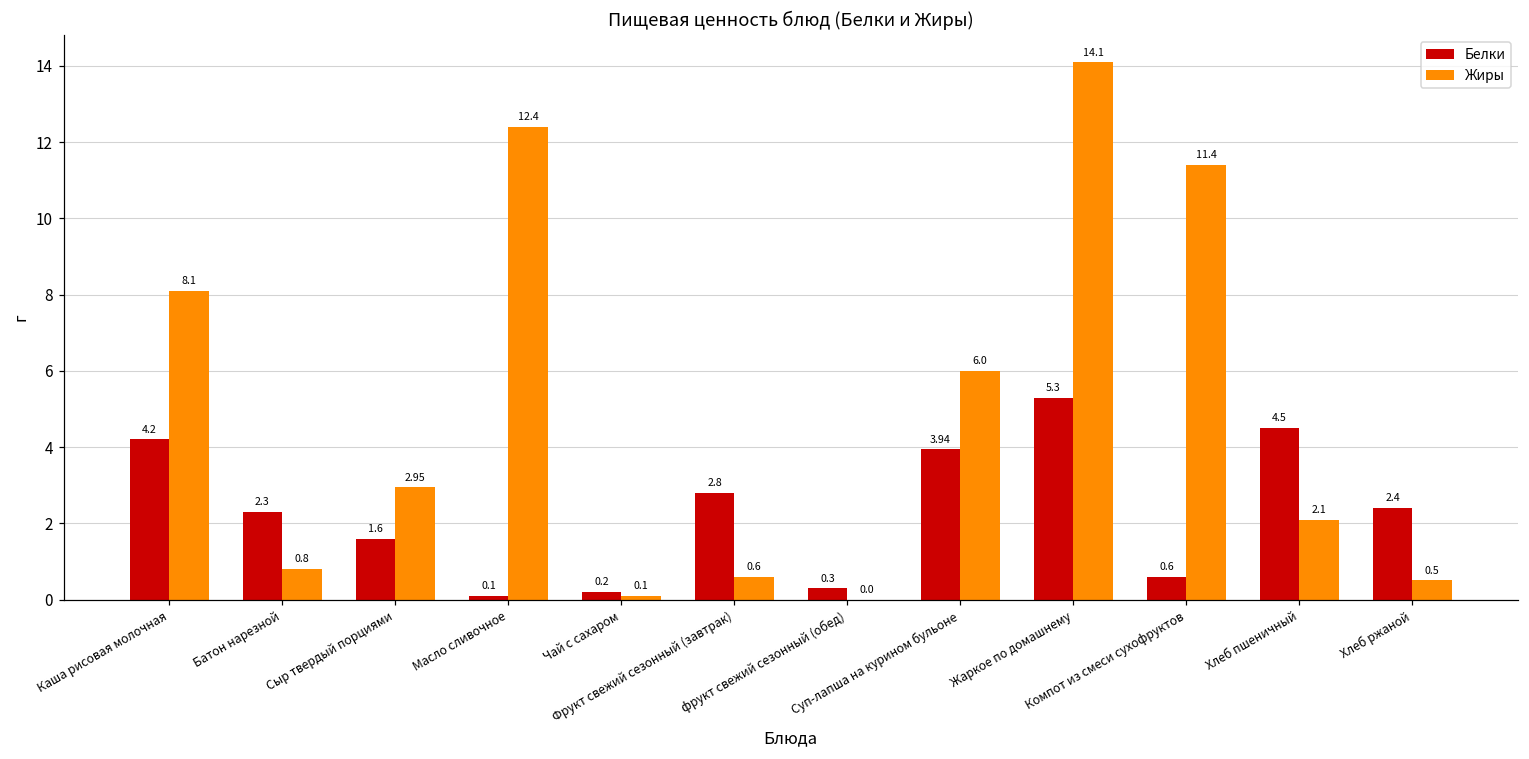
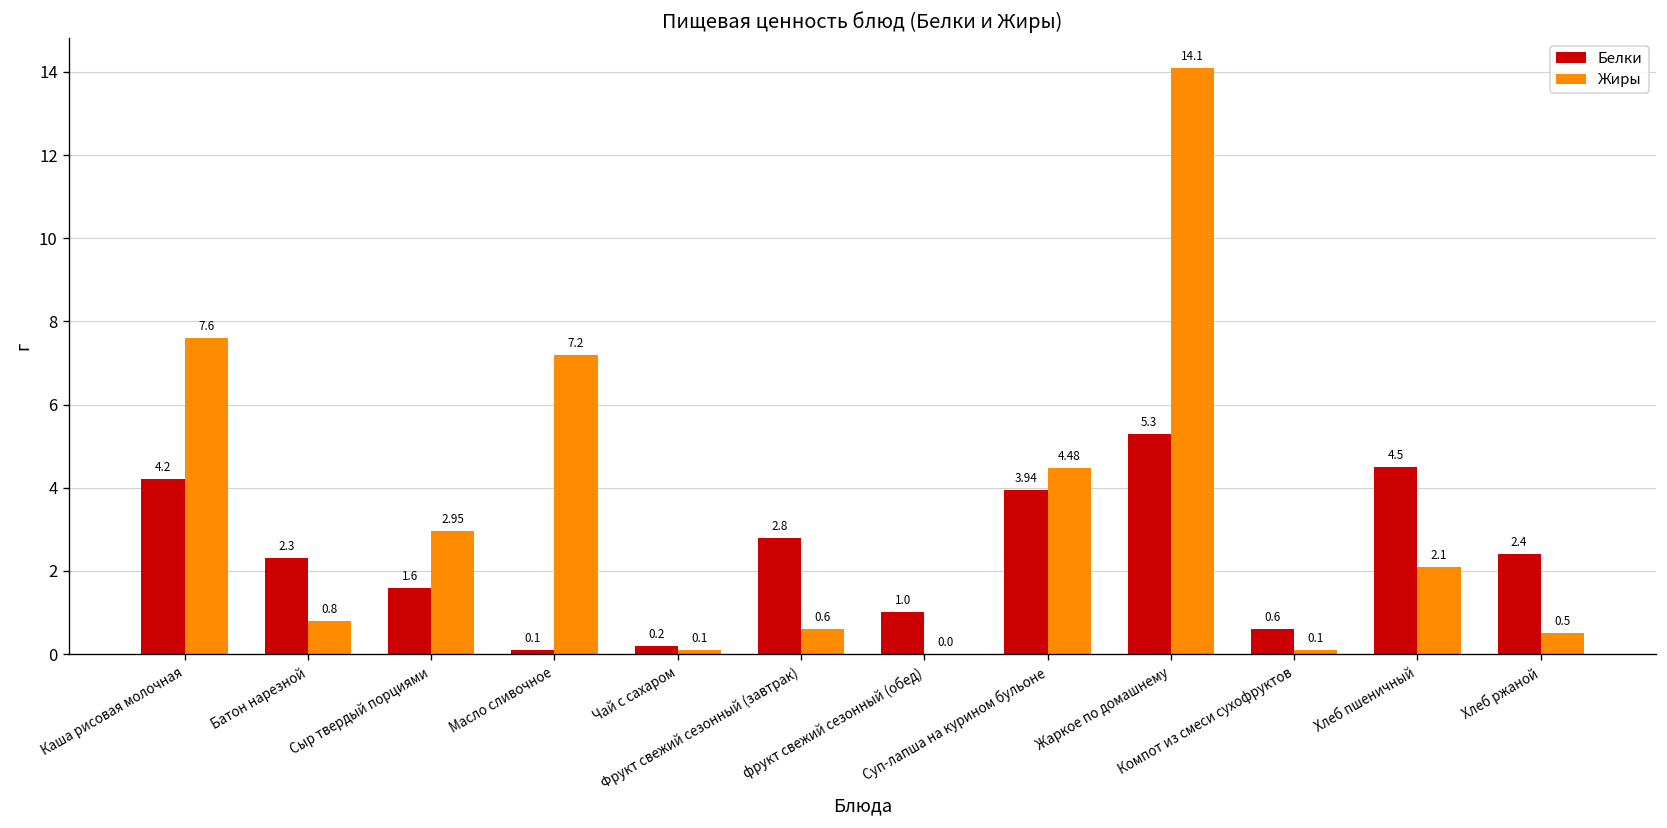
  {
    "Белки": {
      "Каша рисовая молочная": 4.2,
      "Батон нарезной": 2.3,
      "Сыр твердый порциями": 1.6,
      "Масло сливочное": 0.1,
      "Чай с сахаром": 0.2,
      "Фрукт свежий сезонный (завтрак)": 2.8,
-     "фрукт свежий сезонный (обед)": 0.3,
+     "фрукт свежий сезонный (обед)": 1.0,
      "Суп-лапша на курином бульоне": 3.94,
      "Жаркое по домашнему": 5.3,
      "Компот из смеси сухофруктов": 0.6,
      "Хлеб пшеничный": 4.5,
      "Хлеб ржаной": 2.4
    },
    "Жиры": {
-     "Каша рисовая молочная": 8.1,
+     "Каша рисовая молочная": 7.6,
      "Батон нарезной": 0.8,
      "Сыр твердый порциями": 2.95,
-     "Масло сливочное": 12.4,
+     "Масло сливочное": 7.2,
      "Чай с сахаром": 0.1,
      "Фрукт свежий сезонный (завтрак)": 0.6,
      "фрукт свежий сезонный (обед)": 0.0,
-     "Суп-лапша на курином бульоне": 6.0,
+     "Суп-лапша на курином бульоне": 4.48,
      "Жаркое по домашнему": 14.1,
-     "Компот из смеси сухофруктов": 11.4,
+     "Компот из смеси сухофруктов": 0.1,
      "Хлеб пшеничный": 2.1,
      "Хлеб ржаной": 0.5
    }
  }
